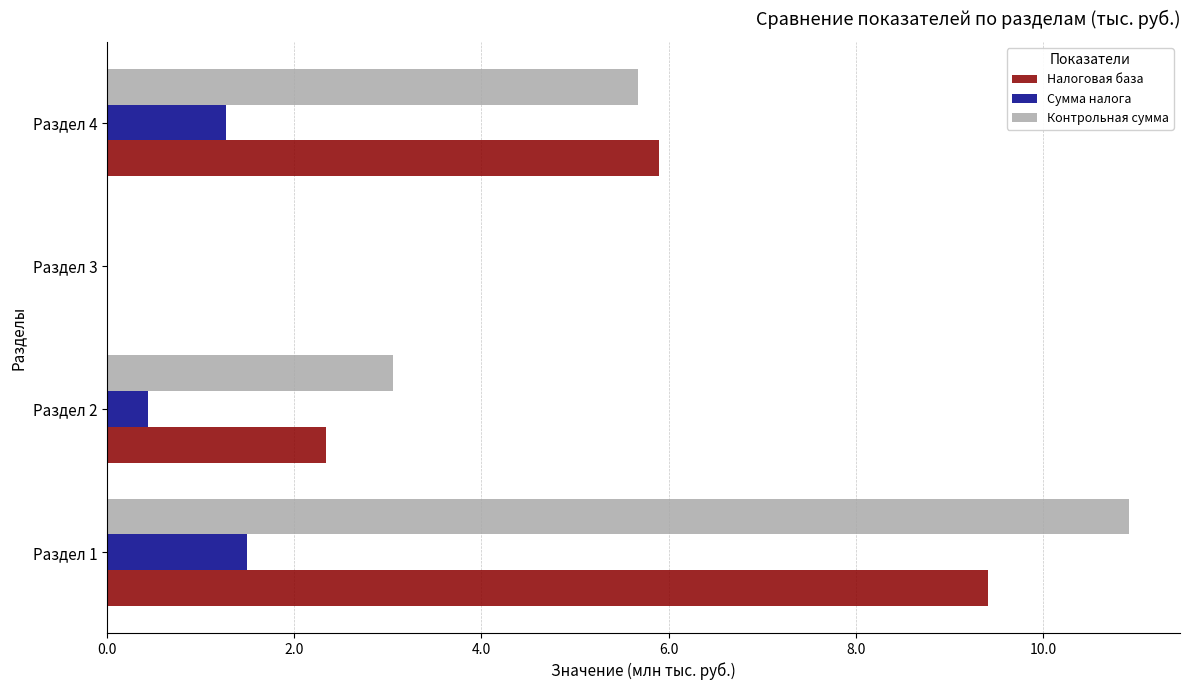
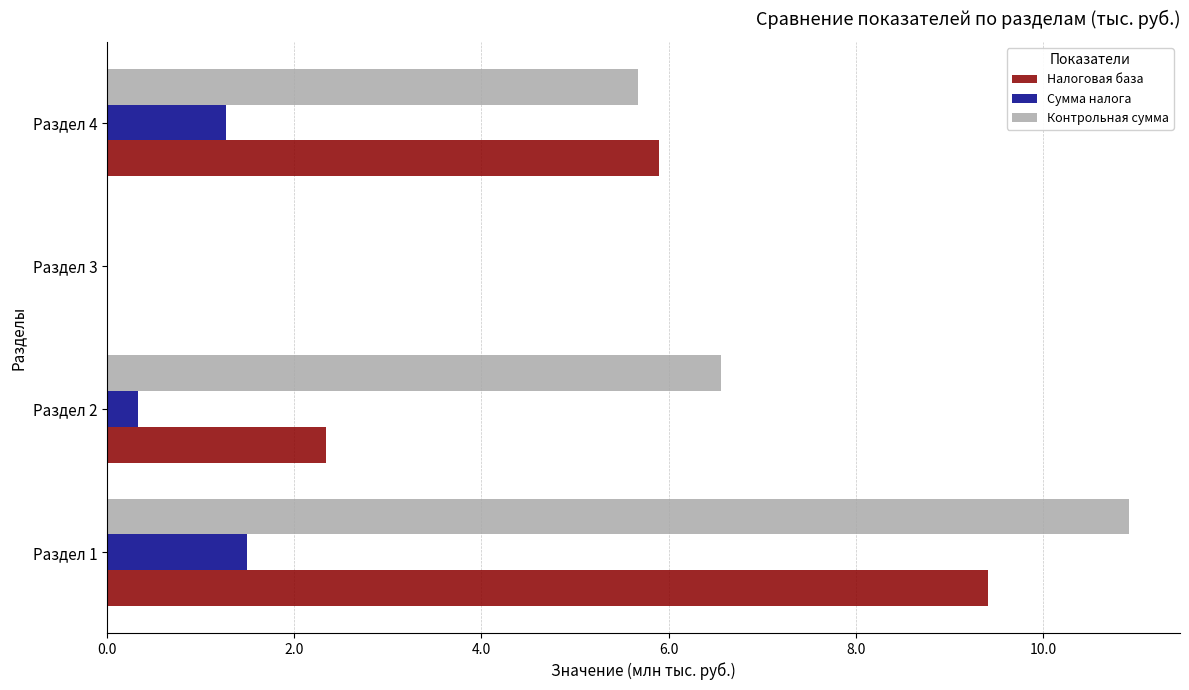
  {
    "Налоговая база": {
      "Раздел 4": 5.9,
      "Раздел 2": 2.3,
      "Раздел 1": 9.4
    },
    "Сумма налога": {
      "Раздел 4": 1.3,
-     "Раздел 2": 0.4,
+     "Раздел 2": 0.3,
      "Раздел 1": 1.5
    },
    "Контрольная сумма": {
      "Раздел 4": 5.7,
-     "Раздел 2": 3.1,
+     "Раздел 2": 6.6,
      "Раздел 1": 10.9
    }
  }
